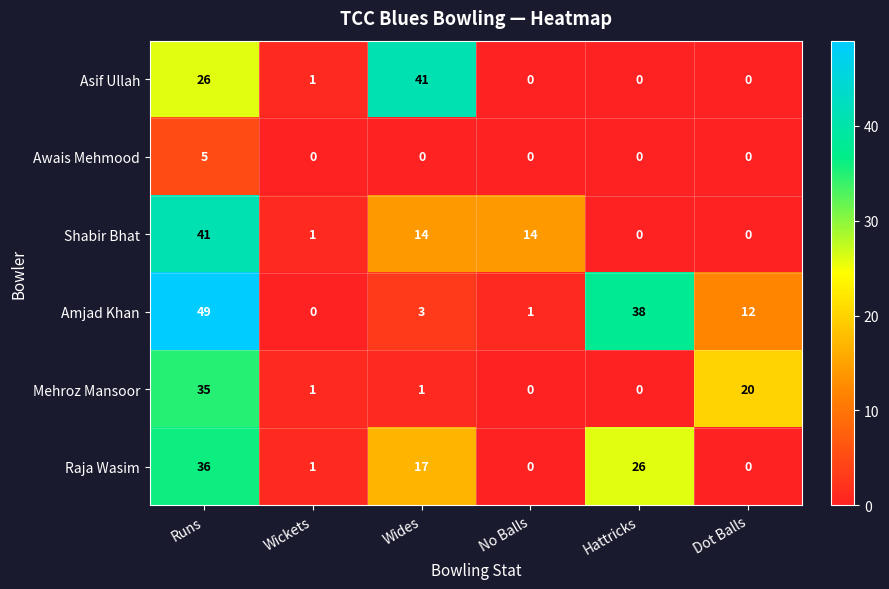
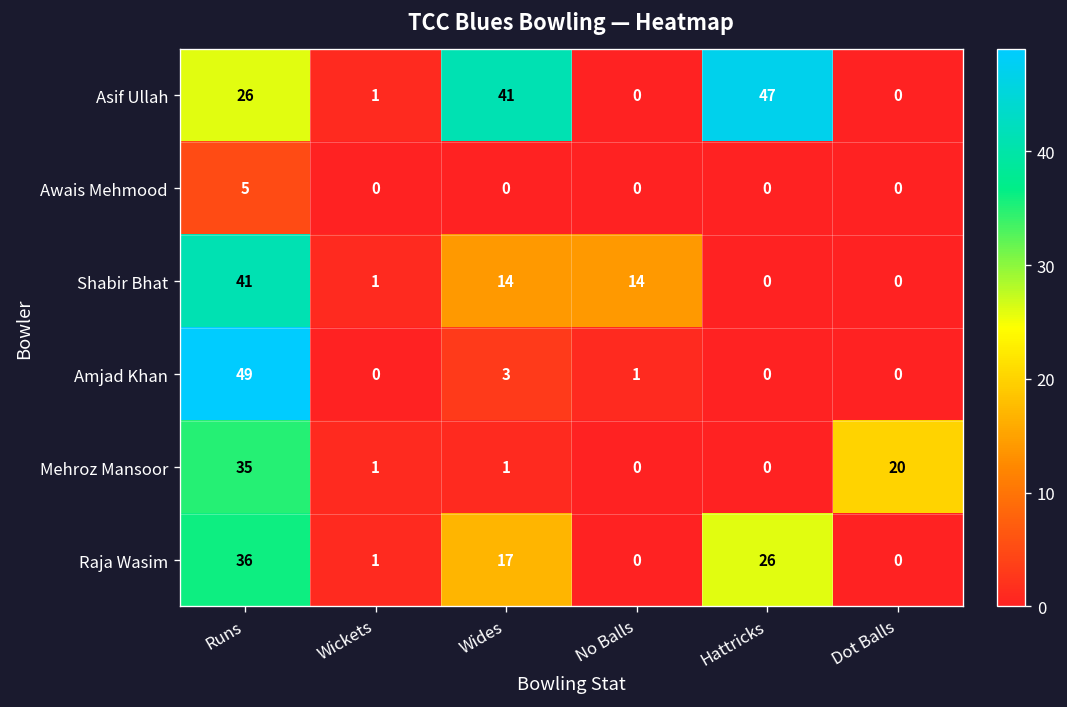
  {
    "Asif Ullah": {
      "Runs": 26,
      "Wickets": 1,
      "Wides": 41,
      "No Balls": 0,
-     "Hattricks": 0,
+     "Hattricks": 47,
      "Dot Balls": 0
    },
    "Awais Mehmood": {
      "Runs": 5,
      "Wickets": 0,
      "Wides": 0,
      "No Balls": 0,
      "Hattricks": 0,
      "Dot Balls": 0
    },
    "Shabir Bhat": {
      "Runs": 41,
      "Wickets": 1,
      "Wides": 14,
      "No Balls": 14,
      "Hattricks": 0,
      "Dot Balls": 0
    },
    "Amjad Khan": {
      "Runs": 49,
      "Wickets": 0,
      "Wides": 3,
      "No Balls": 1,
-     "Hattricks": 38,
-     "Dot Balls": 12
+     "Hattricks": 0,
+     "Dot Balls": 0
    },
    "Mehroz Mansoor": {
      "Runs": 35,
      "Wickets": 1,
      "Wides": 1,
      "No Balls": 0,
      "Hattricks": 0,
      "Dot Balls": 20
    },
    "Raja Wasim": {
      "Runs": 36,
      "Wickets": 1,
      "Wides": 17,
      "No Balls": 0,
      "Hattricks": 26,
      "Dot Balls": 0
    }
  }
